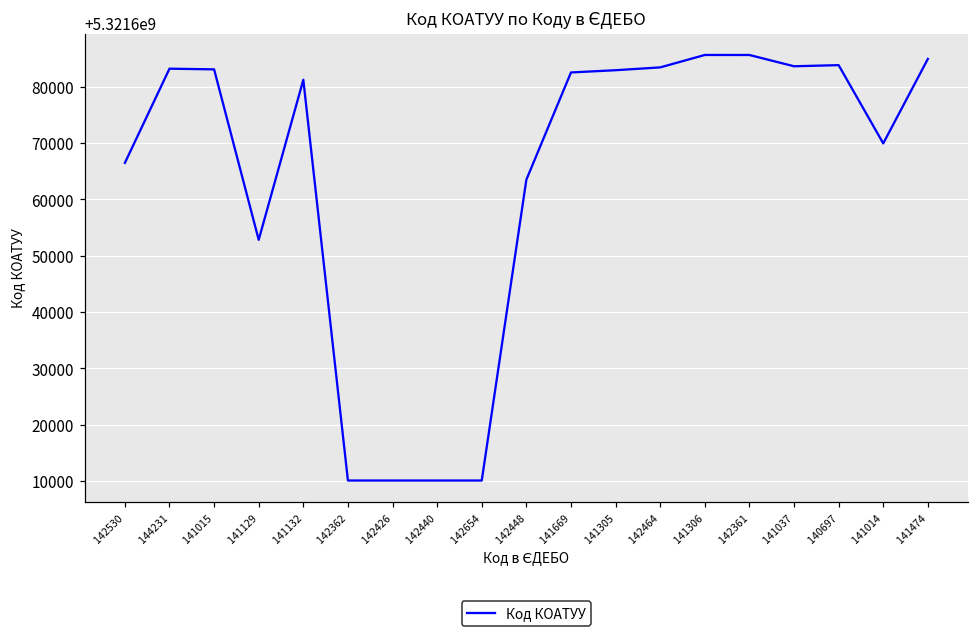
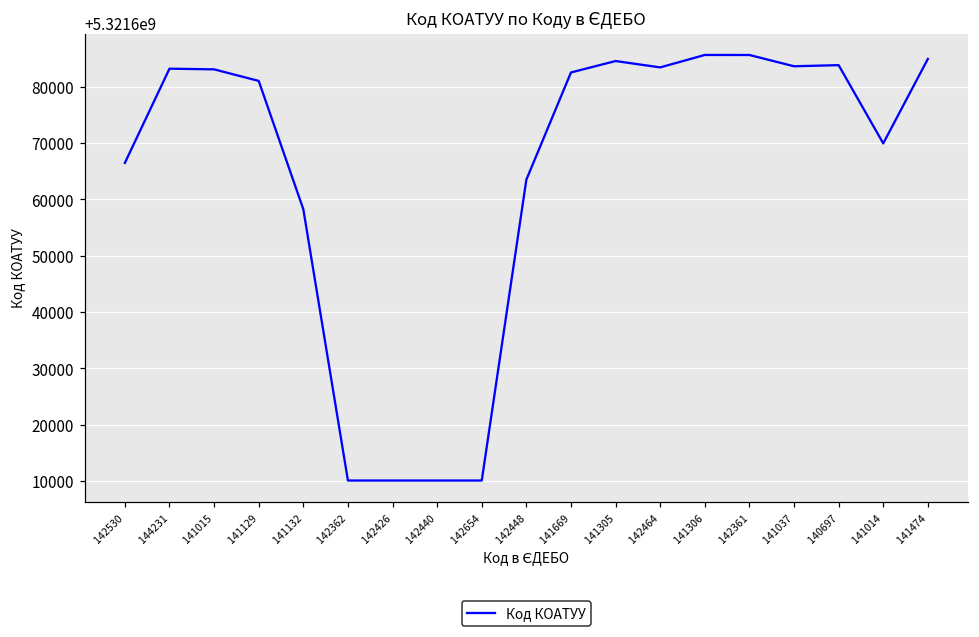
  {
    "142530": 5321666000,
    "144231": 5321683000,
    "141015": 5321683000,
-   "141129": 5321653000,
-   "141132": 5321681000,
+   "141129": 5321681000,
+   "141132": 5321658000,
    "142362": 5321610000,
    "142426": 5321610000,
    "142440": 5321610000,
    "142654": 5321610000,
    "142448": 5321663000,
    "141669": 5321683000,
-   "141305": 5321683000,
+   "141305": 5321685000,
    "142464": 5321683000,
    "141306": 5321686000,
    "142361": 5321686000,
    "141037": 5321684000,
    "140697": 5321684000,
    "141014": 5321670000,
    "141474": 5321685000
  }
